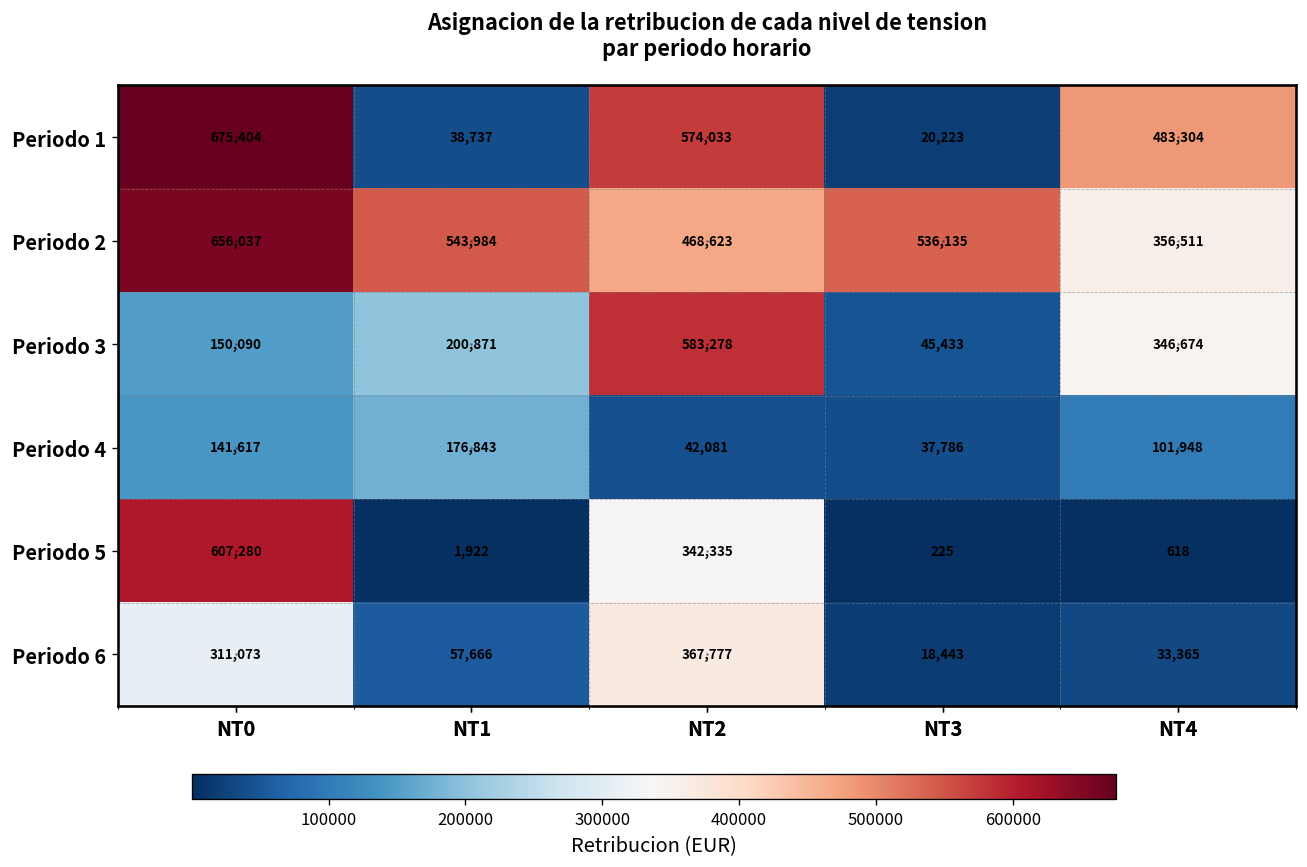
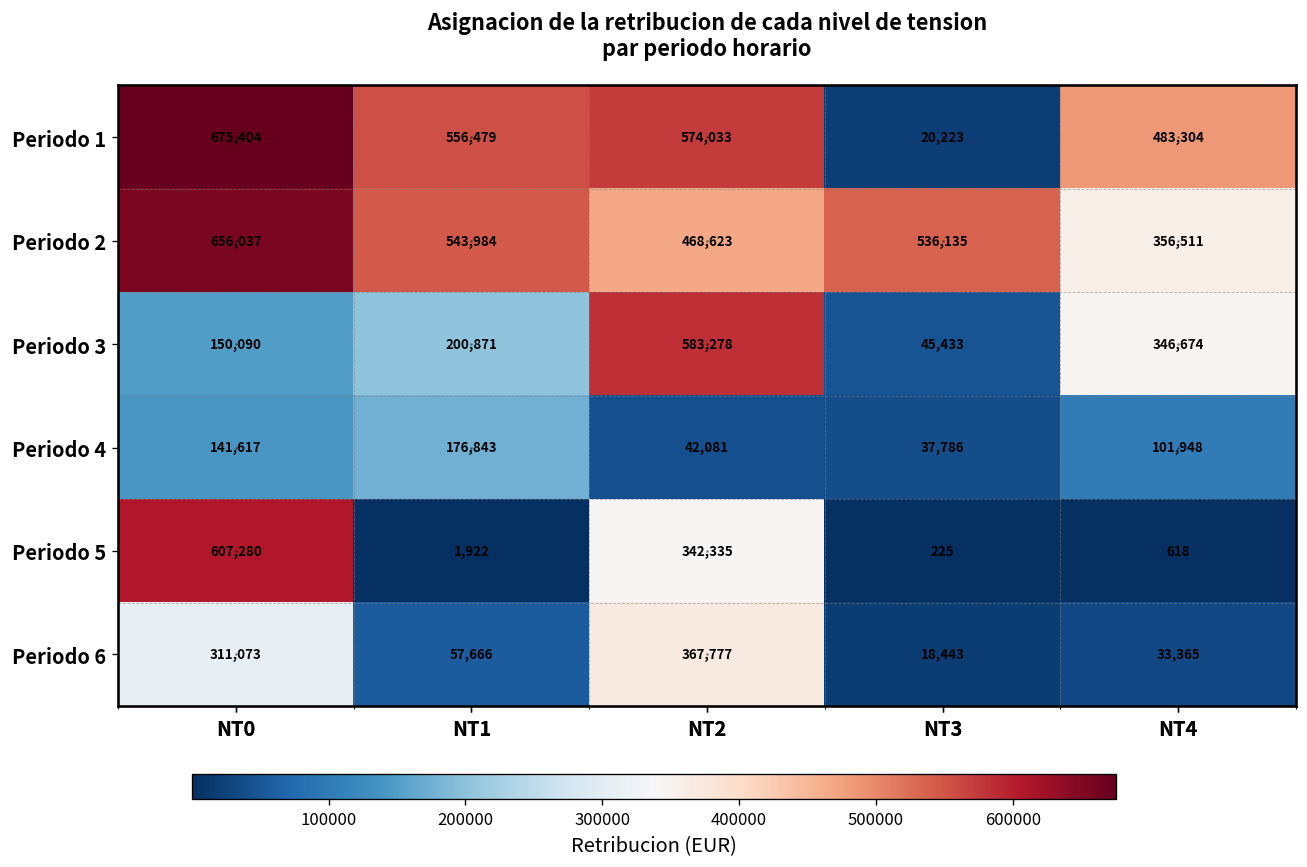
  {
    "Periodo 1": {
-     "NT1": "38,737"
+     "NT1": "556,479"
    }
  }
